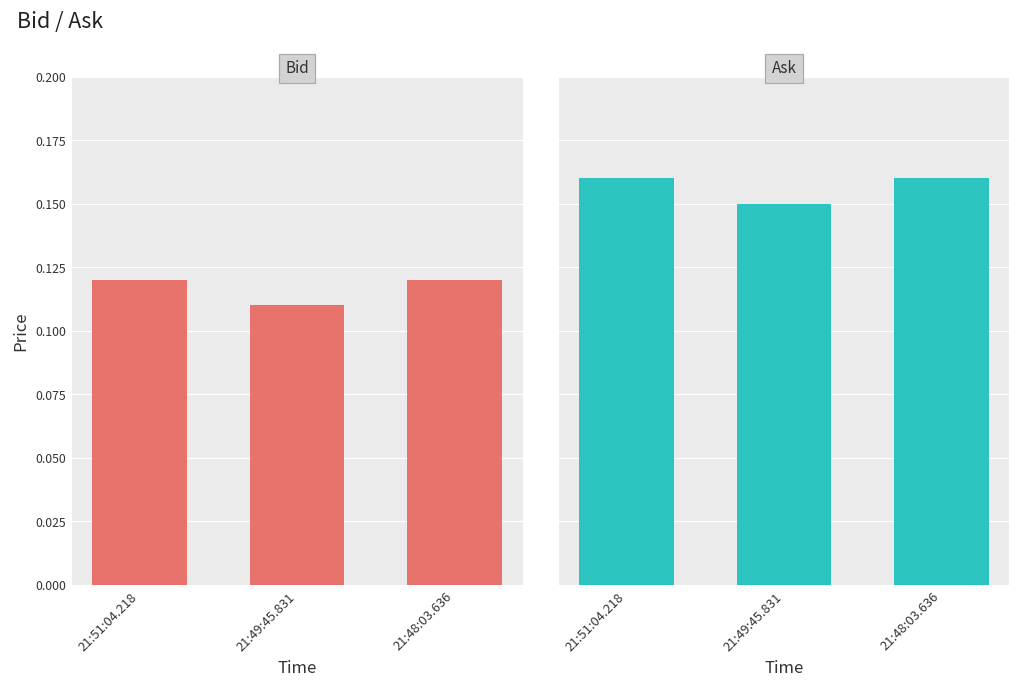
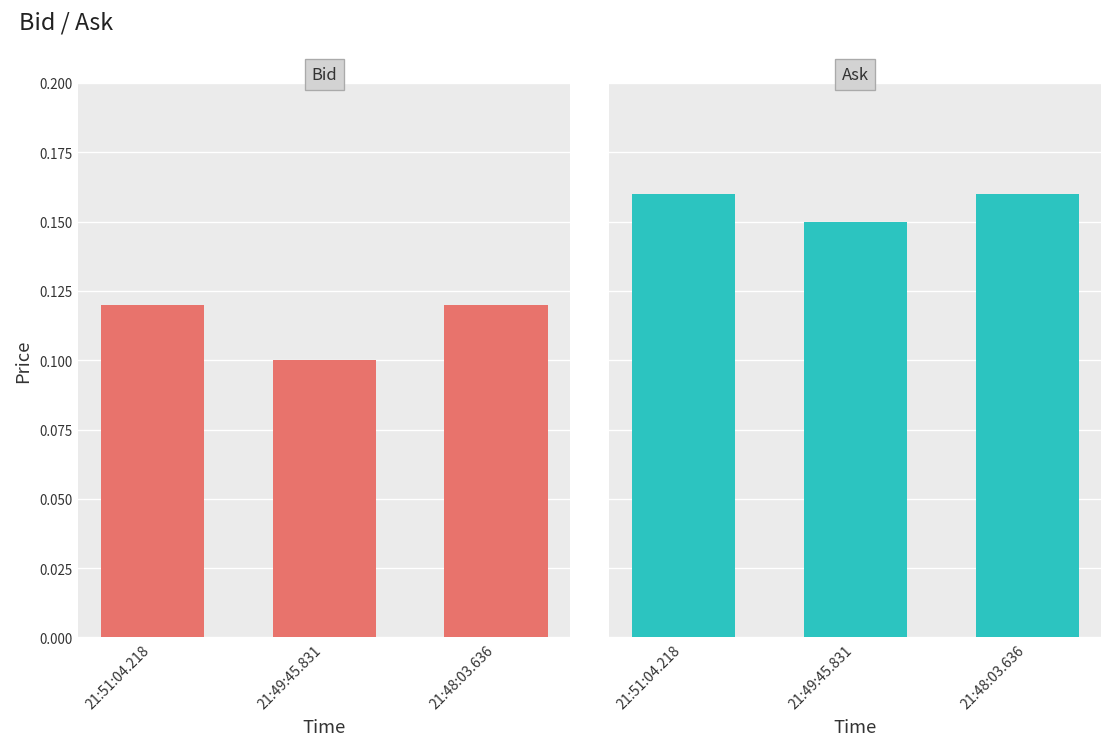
  {
    "Bid": {
      "21:51:04.218": 0.12,
-     "21:49:45.831": 0.11,
+     "21:49:45.831": 0.10,
      "21:48:03.636": 0.12
    }
  }
